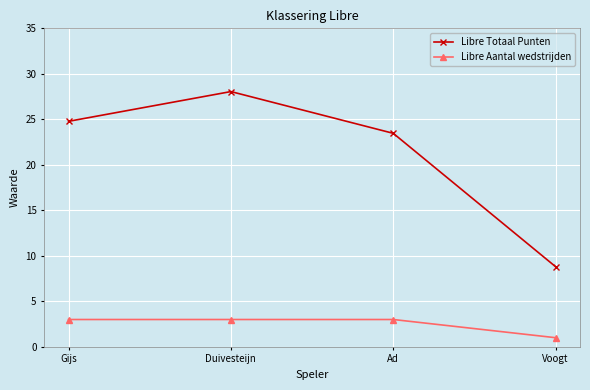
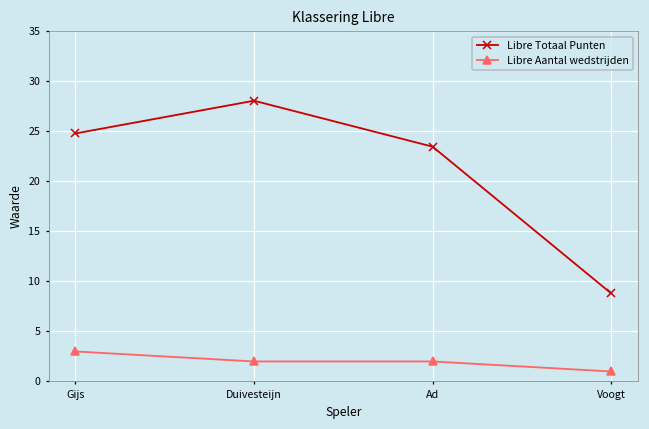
  {
    "Libre Totaal Punten": {
      "Gijs": 25,
      "Duivesteijn": 28,
      "Ad": 23,
      "Voogt": 9
    },
    "Libre Aantal wedstrijden": {
      "Gijs": 3,
-     "Duivesteijn": 3,
-     "Ad": 3,
+     "Duivesteijn": 2,
+     "Ad": 2,
      "Voogt": 1
    }
  }
